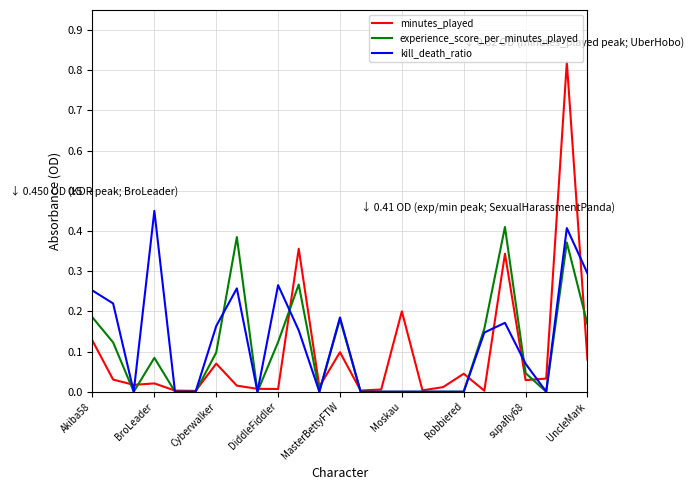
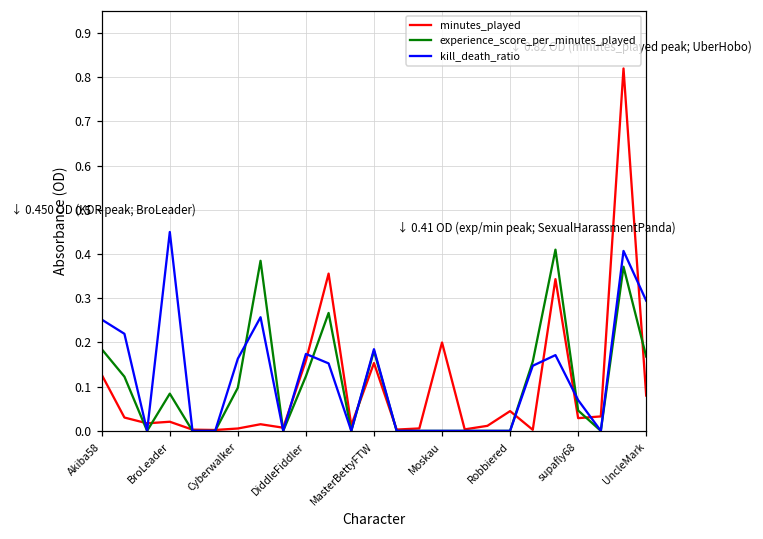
  {
    "minutes_played": {
      "Akiba58": 0.13,
      "BroLeader": 0.02,
-     "Cyberwalker": 0.07,
-     "DiddleFiddler": 0.01,
-     "MasterBettyFTW": 0.10,
+     "Cyberwalker": 0.01,
+     "DiddleFiddler": 0.16,
+     "MasterBettyFTW": 0.15,
      "Moskau": 0.20,
      "Robbiered": 0.04,
      "supafly68": 0.03,
      "UncleMark": 0.08
    },
    "experience_score_per_minutes_played": {
      "Akiba58": 0.18,
      "BroLeader": 0.08,
      "Cyberwalker": 0.10,
      "DiddleFiddler": 0.12,
      "supafly68": 0.05,
      "UncleMark": 0.17
    },
    "kill_death_ratio": {
      "Akiba58": 0.25,
      "Cyberwalker": 0.16,
-     "DiddleFiddler": 0.27,
+     "DiddleFiddler": 0.17,
      "supafly68": 0.07,
      "UncleMark": 0.29
    }
  }
